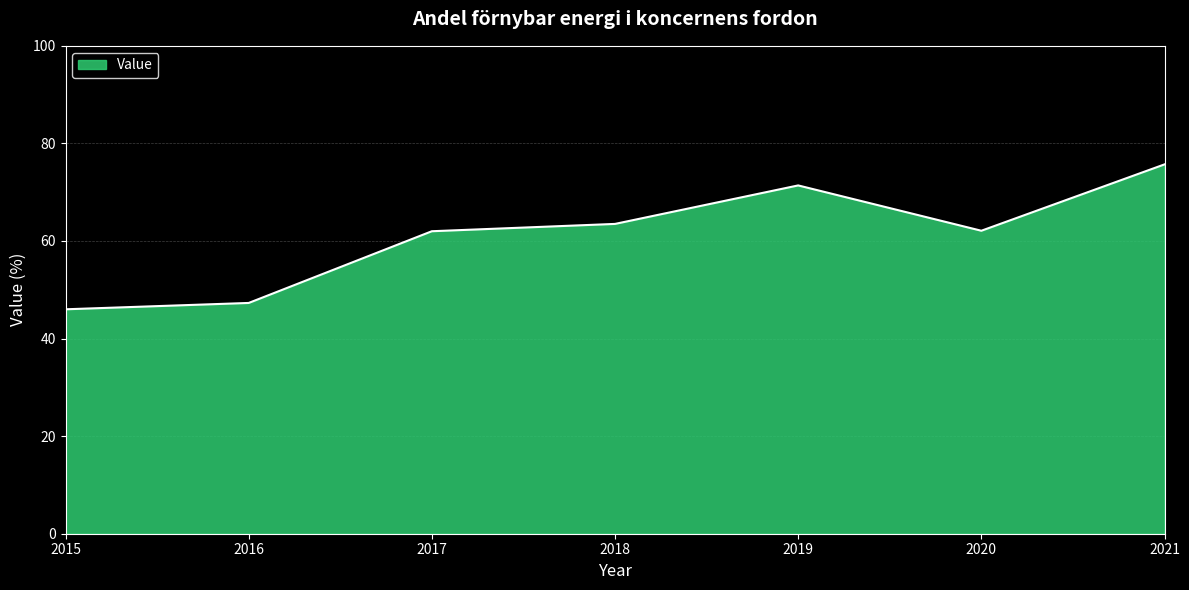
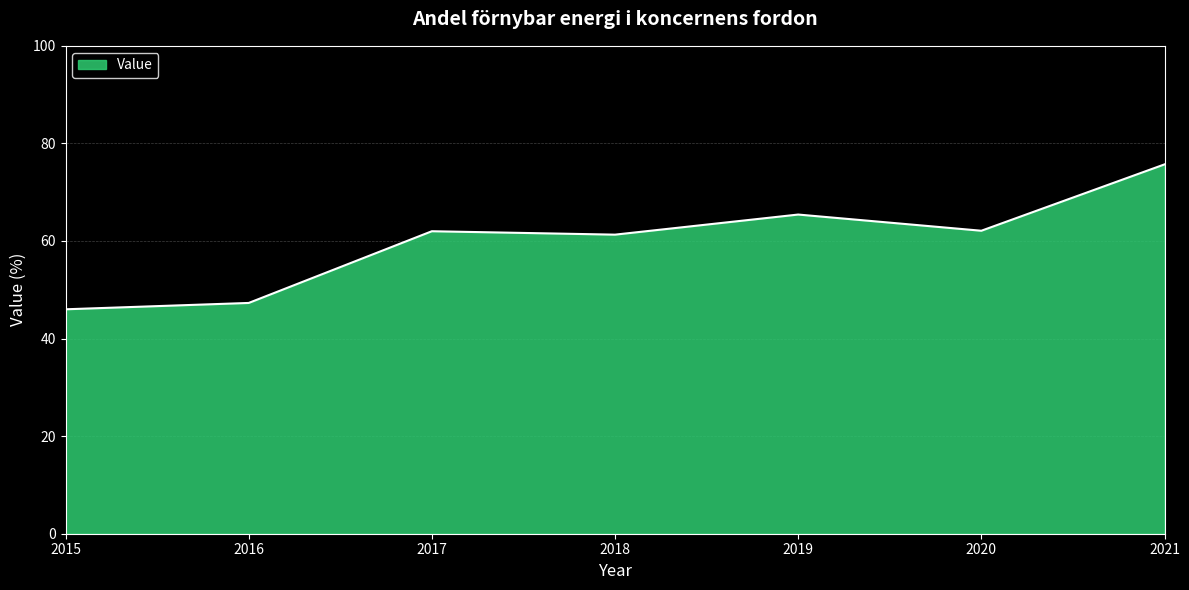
  {
    "2015": 46,
    "2016": 47,
    "2017": 62,
-   "2018": 64,
-   "2019": 71,
+   "2018": 61,
+   "2019": 65,
    "2020": 62,
    "2021": 76
  }
